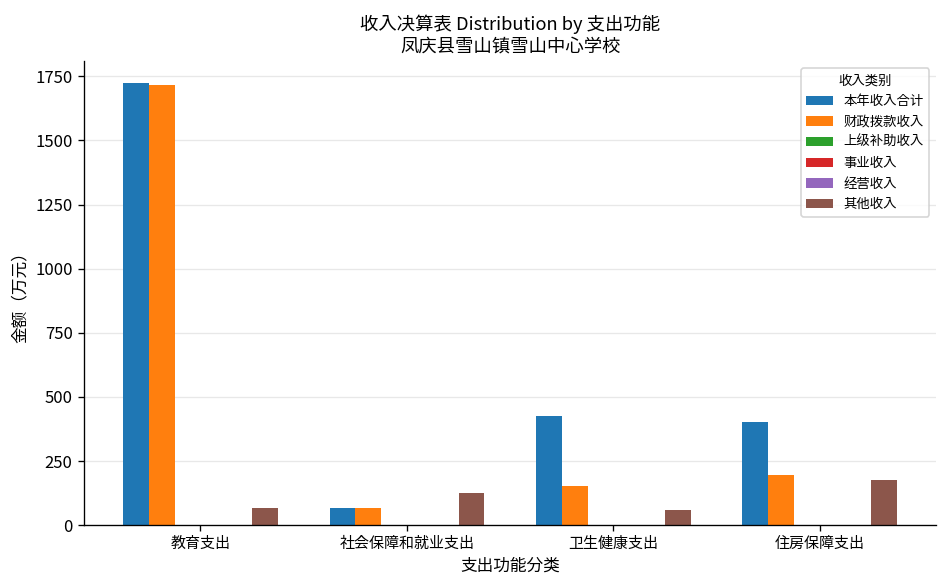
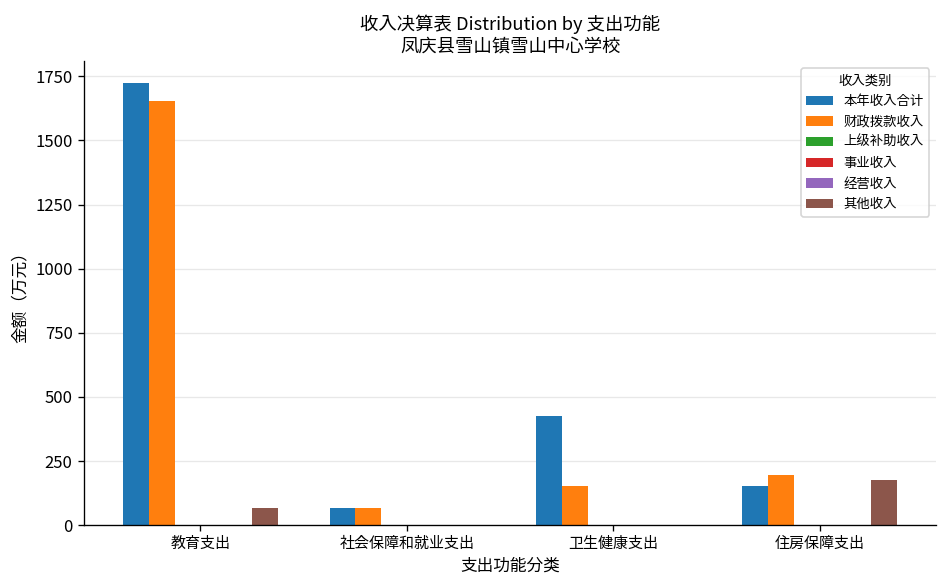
  {
    "本年收入合计": {
      "教育支出": 1720,
      "社会保障和就业支出": 70,
      "卫生健康支出": 430,
-     "住房保障支出": 400
+     "住房保障支出": 150
    },
    "财政拨款收入": {
-     "教育支出": 1720,
+     "教育支出": 1650,
      "社会保障和就业支出": 70,
      "卫生健康支出": 150,
      "住房保障支出": 200
    },
    "上级补助收入": {
      "教育支出": 0,
      "社会保障和就业支出": 0,
      "卫生健康支出": 0,
      "住房保障支出": 0
    },
    "事业收入": {
      "教育支出": 0,
      "社会保障和就业支出": 0,
      "卫生健康支出": 0,
      "住房保障支出": 0
    },
    "经营收入": {
      "教育支出": 0,
      "社会保障和就业支出": 0,
      "卫生健康支出": 0,
      "住房保障支出": 0
    },
    "其他收入": {
      "教育支出": 70,
-     "社会保障和就业支出": 130,
-     "卫生健康支出": 60,
+     "社会保障和就业支出": 0,
+     "卫生健康支出": 0,
      "住房保障支出": 180
    }
  }
